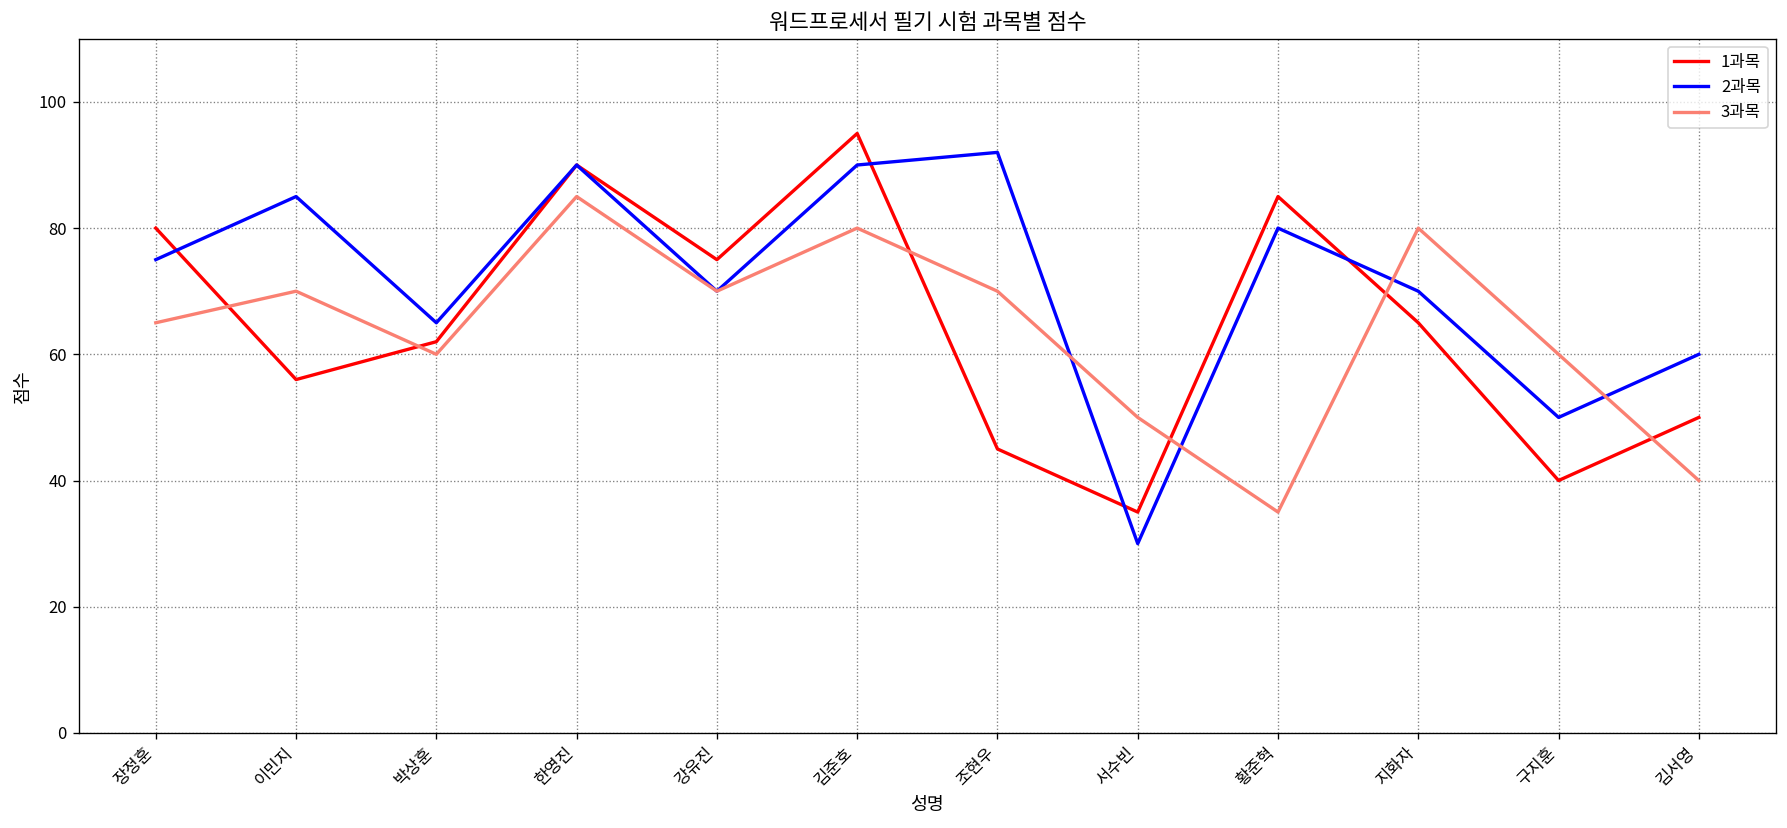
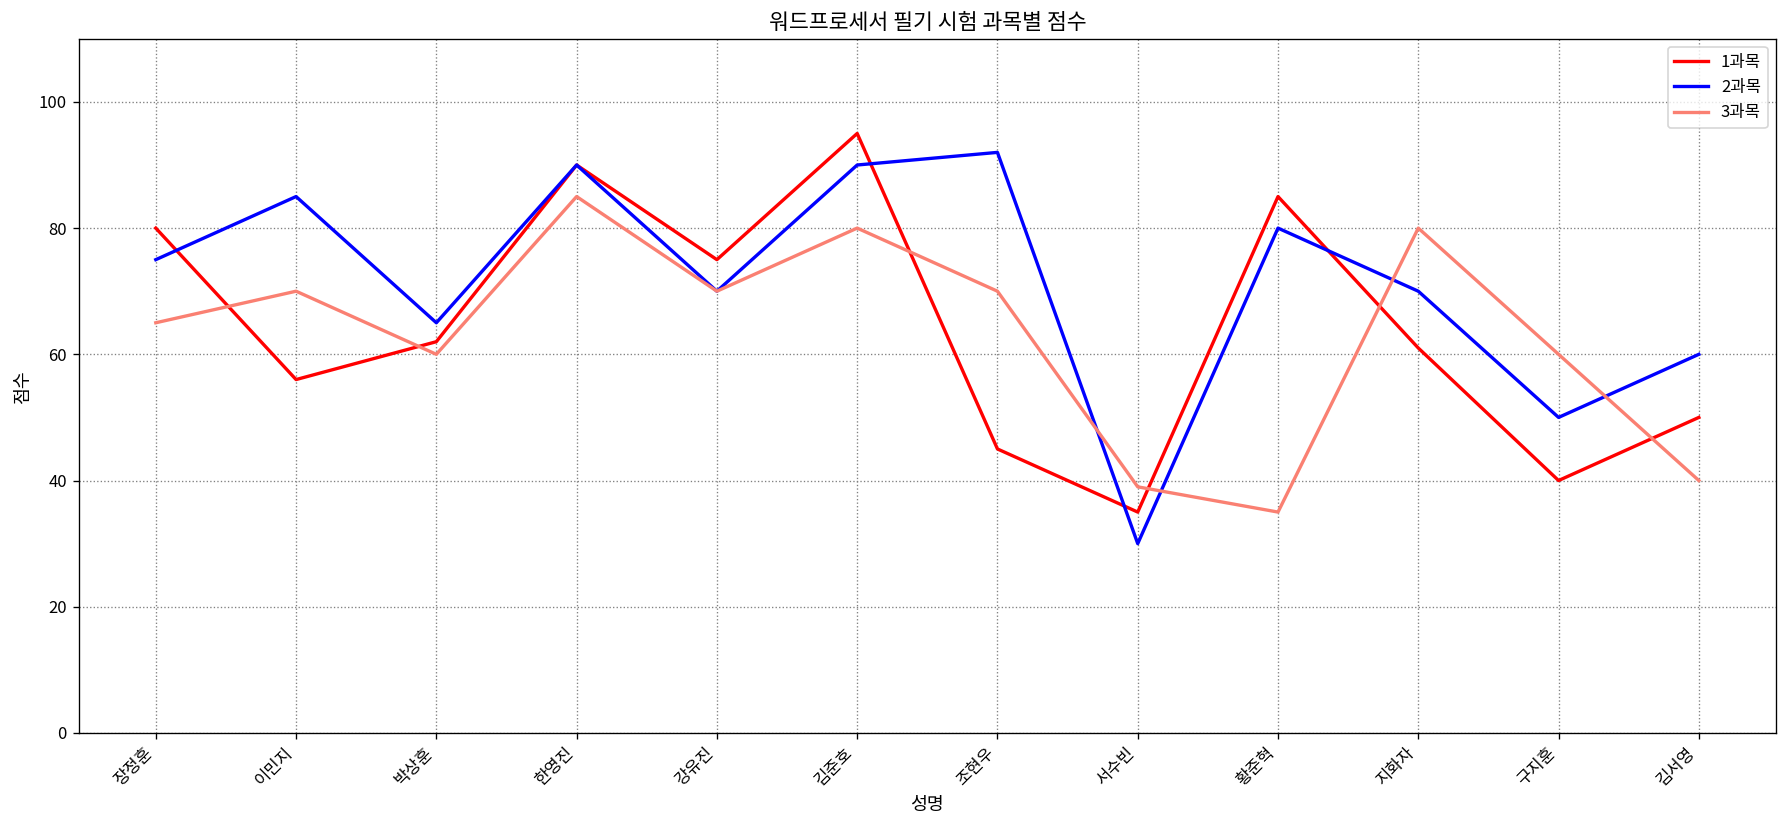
  {
    "1과목": {
      "장정훈": 80,
      "이민지": 56,
      "박상훈": 62,
      "강유진": 75,
      "김준호": 95,
      "조현우": 45,
      "서수빈": 35,
      "황준혁": 85,
-     "지화자": 65,
+     "지화자": 61,
      "구지훈": 40,
      "김서영": 50
    },
    "2과목": {
      "장정훈": 75,
      "이민지": 85,
      "박상훈": 65,
      "김준호": 90,
      "조현우": 92,
      "서수빈": 30,
      "황준혁": 80,
      "지화자": 70,
      "구지훈": 50,
      "김서영": 60
    },
    "3과목": {
      "장정훈": 65,
      "이민지": 70,
      "박상훈": 60,
      "한영진": 85,
      "김준호": 80,
      "조현우": 70,
-     "서수빈": 50,
+     "서수빈": 39,
      "황준혁": 35,
      "지화자": 80,
      "구지훈": 60,
      "김서영": 40
    }
  }
